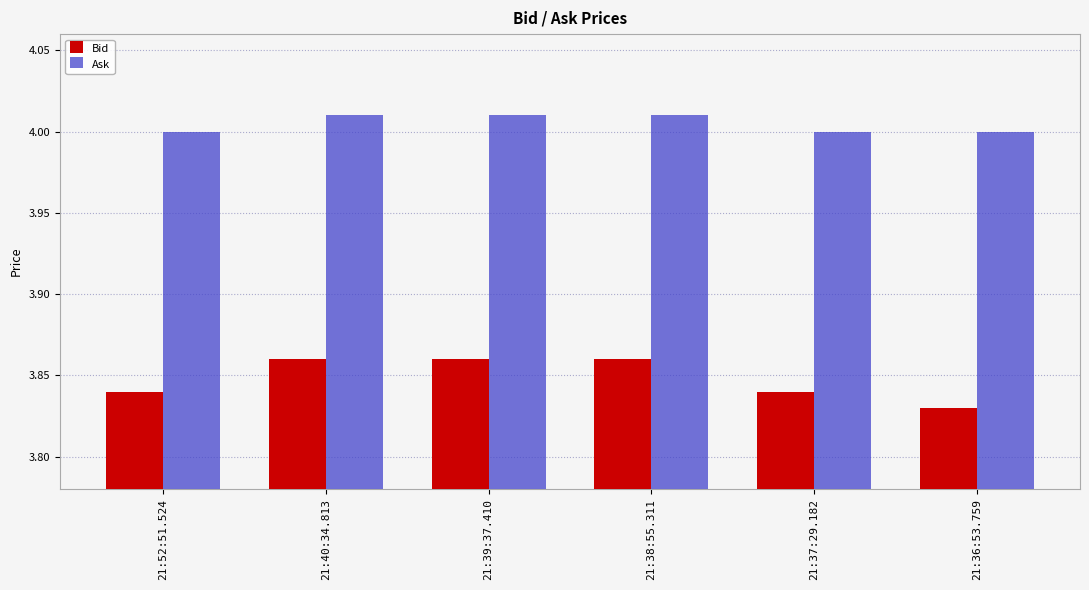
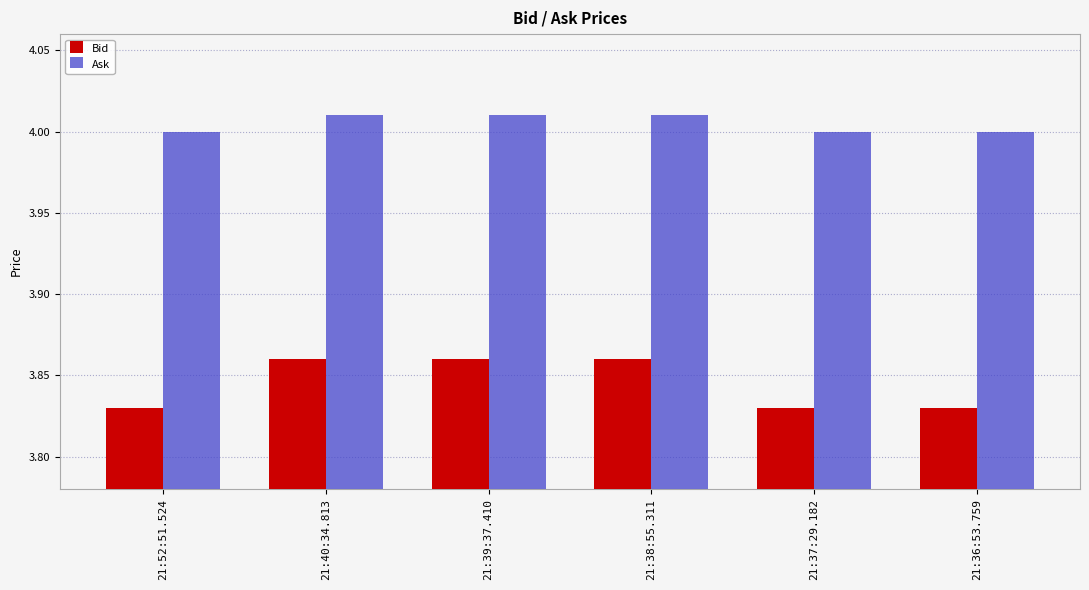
  {
    "Bid": {
-     "21:52:51.524": 3.84,
+     "21:52:51.524": 3.83,
      "21:40:34.813": 3.86,
      "21:39:37.410": 3.86,
      "21:38:55.311": 3.86,
-     "21:37:29.182": 3.84,
+     "21:37:29.182": 3.83,
      "21:36:53.759": 3.83
    },
    "Ask": {
      "21:52:51.524": 4.00,
      "21:40:34.813": 4.01,
      "21:39:37.410": 4.01,
      "21:38:55.311": 4.01,
      "21:37:29.182": 4.00,
      "21:36:53.759": 4.00
    }
  }
